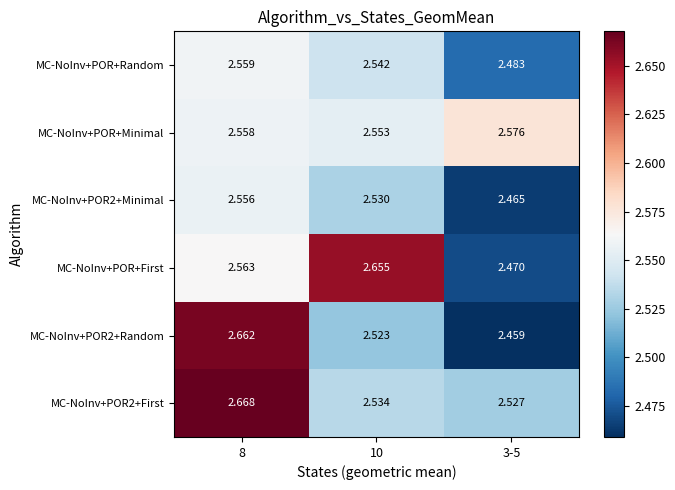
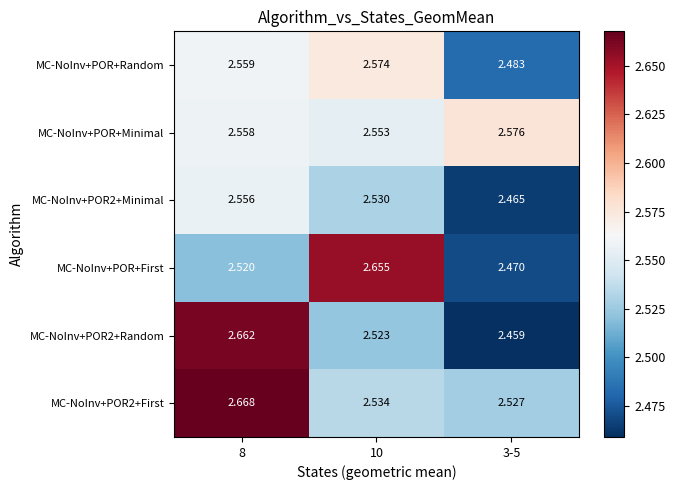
  {
    "MC-NoInv+POR+Random": {
      "8": 2.559,
-     "10": 2.542,
+     "10": 2.574,
      "3-5": 2.483
    },
    "MC-NoInv+POR+Minimal": {
      "8": 2.558,
      "10": 2.553,
      "3-5": 2.576
    },
    "MC-NoInv+POR2+Minimal": {
      "8": 2.556,
      "10": 2.530,
      "3-5": 2.465
    },
    "MC-NoInv+POR+First": {
-     "8": 2.563,
+     "8": 2.520,
      "10": 2.655,
      "3-5": 2.470
    },
    "MC-NoInv+POR2+Random": {
      "8": 2.662,
      "10": 2.523,
      "3-5": 2.459
    },
    "MC-NoInv+POR2+First": {
      "8": 2.668,
      "10": 2.534,
      "3-5": 2.527
    }
  }
